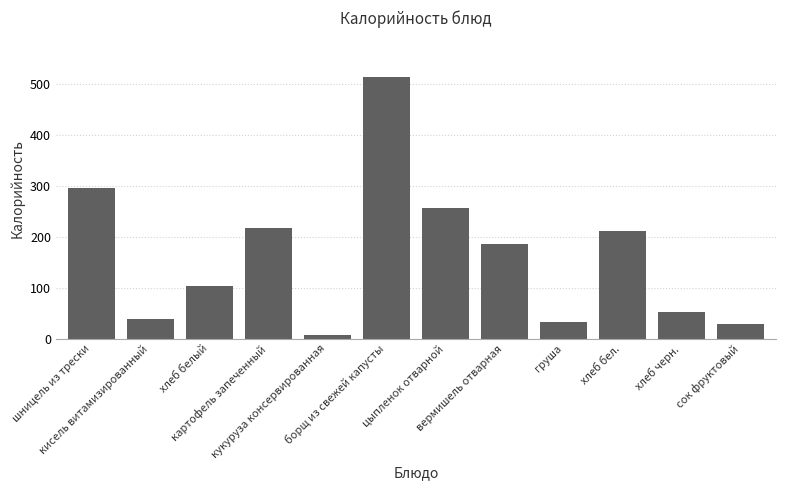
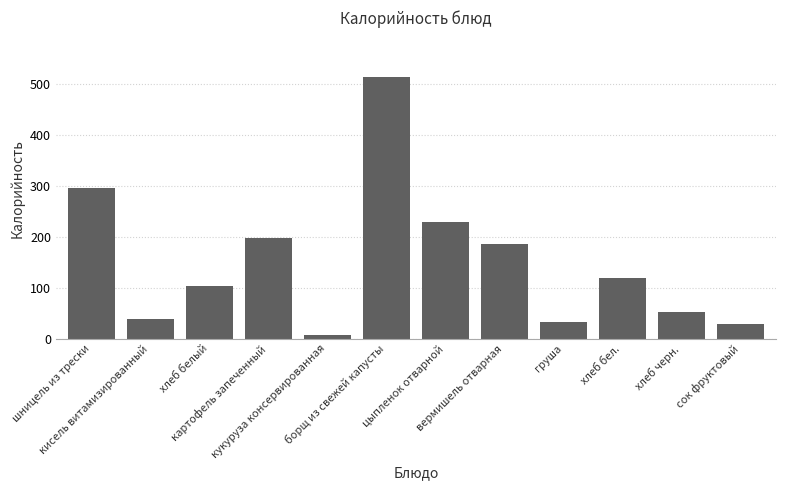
  {
    "шницель из трески": 300,
    "кисель витамизированный": 40,
    "хлеб белый": 100,
-   "картофель запеченный": 220,
+   "картофель запеченный": 200,
    "кукуруза консервированная": 10,
    "борщ из свежей капусты": 510,
-   "цыпленок отварной": 260,
+   "цыпленок отварной": 230,
    "вермишель отварная": 190,
    "груша": 30,
-   "хлеб бел.": 210,
+   "хлеб бел.": 120,
    "хлеб черн.": 50,
    "сок фруктовый": 30
  }
